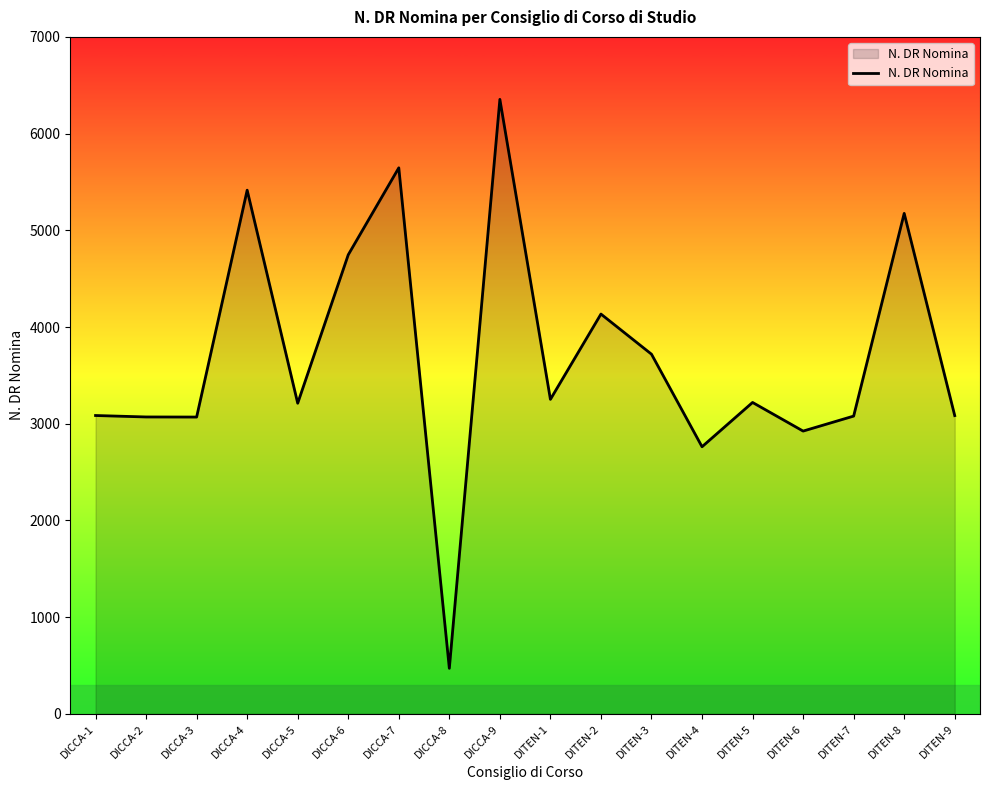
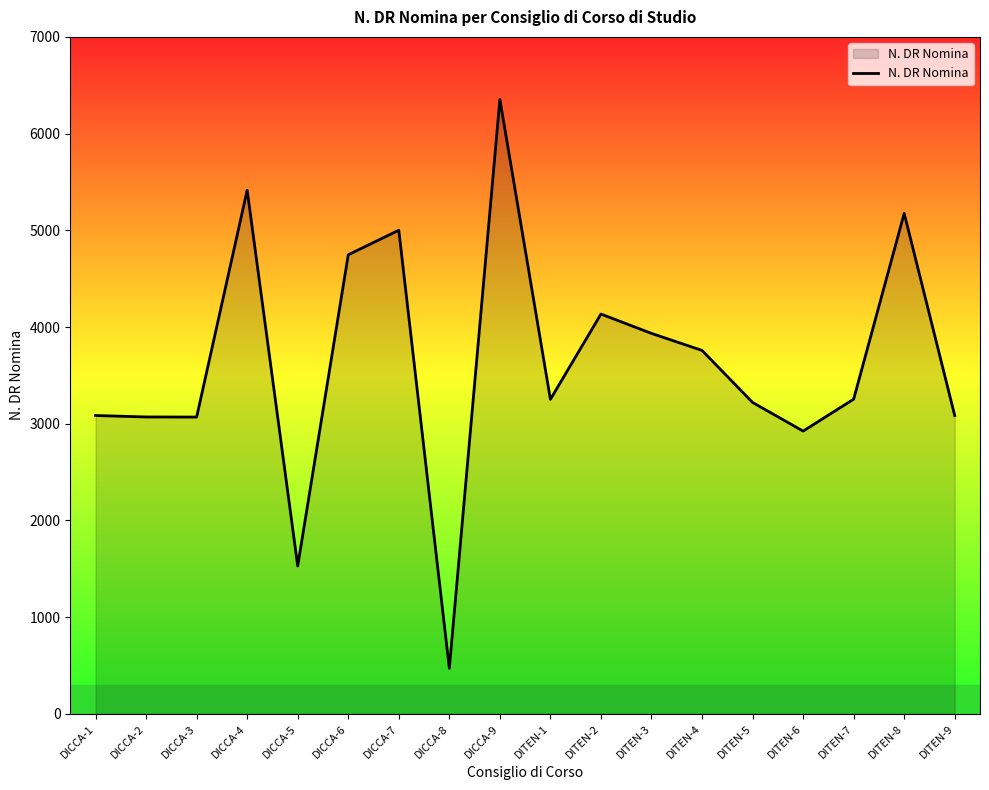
  {
    "DICCA-1": 3100,
    "DICCA-2": 3100,
    "DICCA-3": 3100,
    "DICCA-4": 5400,
-   "DICCA-5": 3200,
+   "DICCA-5": 1500,
    "DICCA-6": 4700,
-   "DICCA-7": 5600,
+   "DICCA-7": 5000,
    "DICCA-8": 500,
    "DICCA-9": 6400,
    "DITEN-1": 3300,
    "DITEN-2": 4100,
-   "DITEN-3": 3700,
-   "DITEN-4": 2800,
+   "DITEN-3": 3900,
+   "DITEN-4": 3800,
    "DITEN-5": 3200,
    "DITEN-6": 2900,
-   "DITEN-7": 3100,
+   "DITEN-7": 3300,
    "DITEN-8": 5200,
    "DITEN-9": 3100
  }
